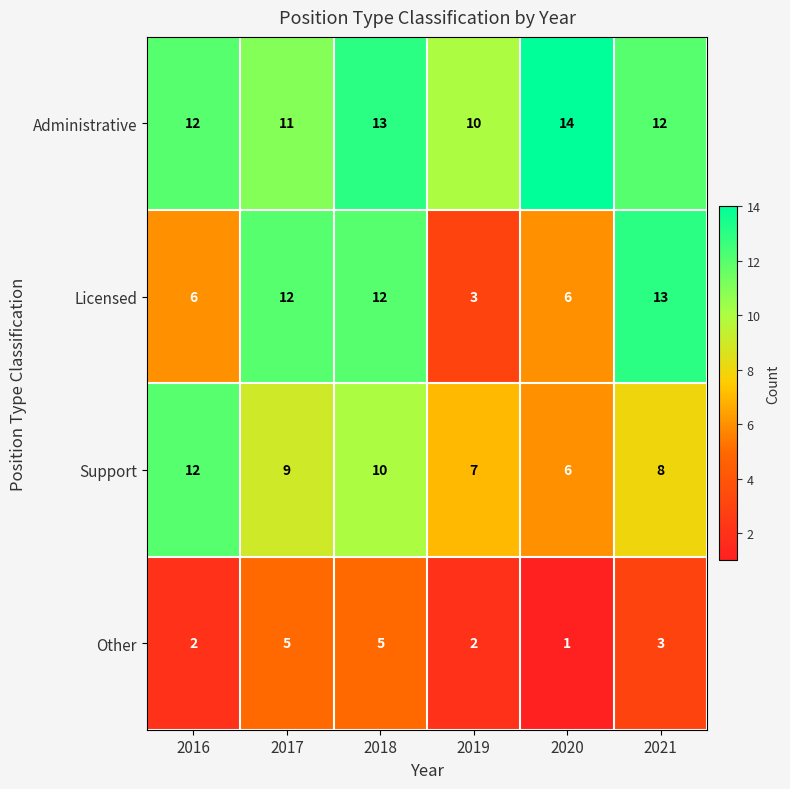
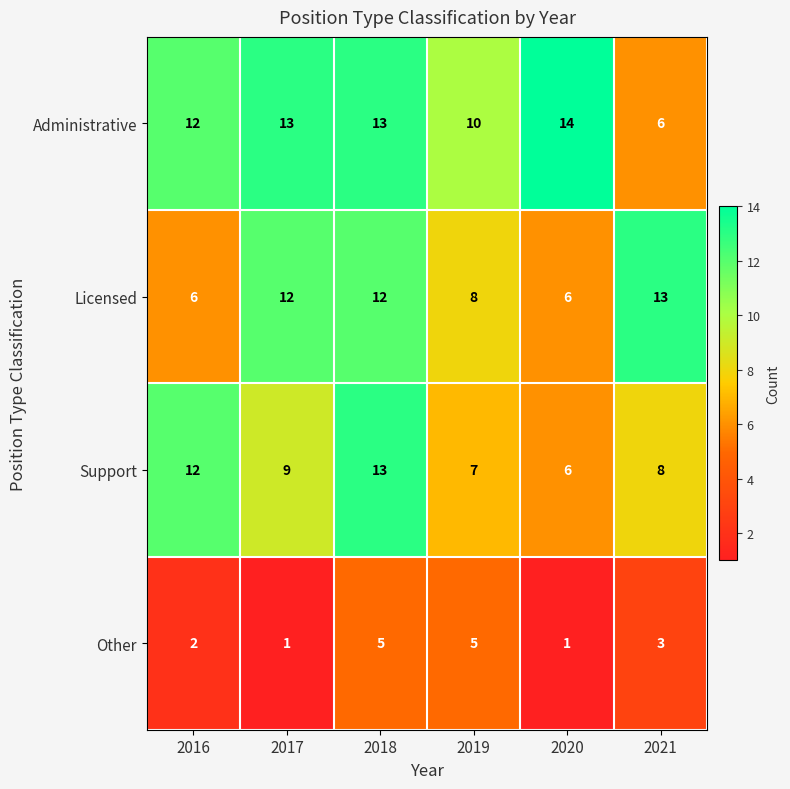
  {
    "Administrative": {
      "2016": 12,
-     "2017": 11,
+     "2017": 13,
      "2018": 13,
      "2019": 10,
      "2020": 14,
-     "2021": 12
+     "2021": 6
    },
    "Licensed": {
      "2016": 6,
      "2017": 12,
      "2018": 12,
-     "2019": 3,
+     "2019": 8,
      "2020": 6,
      "2021": 13
    },
    "Support": {
      "2016": 12,
      "2017": 9,
-     "2018": 10,
+     "2018": 13,
      "2019": 7,
      "2020": 6,
      "2021": 8
    },
    "Other": {
      "2016": 2,
-     "2017": 5,
+     "2017": 1,
      "2018": 5,
-     "2019": 2,
+     "2019": 5,
      "2020": 1,
      "2021": 3
    }
  }
